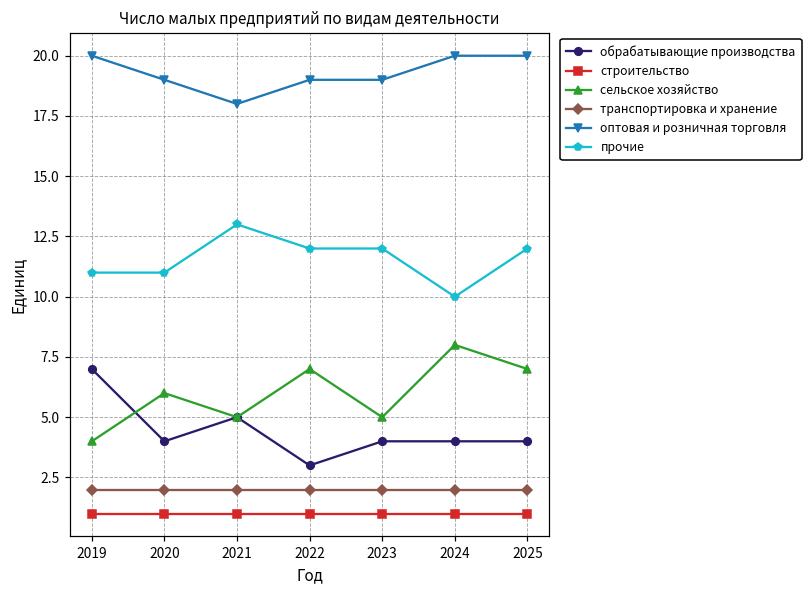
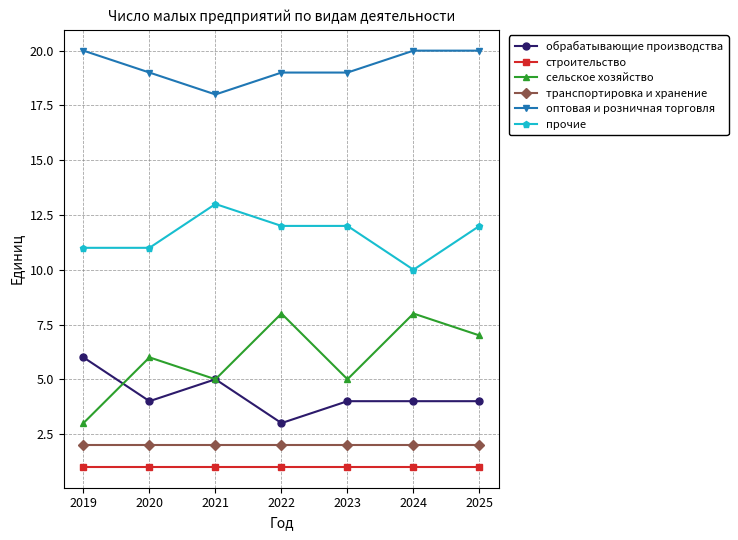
  {
    "обрабатывающие производства": {
-     "2019": 7,
+     "2019": 6,
      "2020": 4,
      "2022": 3,
      "2023": 4,
      "2024": 4,
      "2025": 4
    },
    "строительство": {
      "2019": 1,
      "2020": 1,
      "2021": 1,
      "2022": 1,
      "2023": 1,
      "2024": 1,
      "2025": 1
    },
    "сельское хозяйство": {
-     "2019": 4,
+     "2019": 3,
      "2020": 6,
-     "2022": 7,
+     "2022": 8,
      "2023": 5,
      "2024": 8,
      "2025": 7
    },
    "транспортировка и хранение": {
      "2019": 2,
      "2020": 2,
      "2021": 2,
      "2022": 2,
      "2023": 2,
      "2024": 2,
      "2025": 2
    },
    "оптовая и розничная торговля": {
      "2019": 20,
      "2020": 19,
      "2021": 18,
      "2022": 19,
      "2023": 19,
      "2024": 20,
      "2025": 20
    },
    "прочие": {
      "2019": 11,
      "2020": 11,
      "2021": 13,
      "2022": 12,
      "2023": 12,
      "2024": 10,
      "2025": 12
    }
  }
